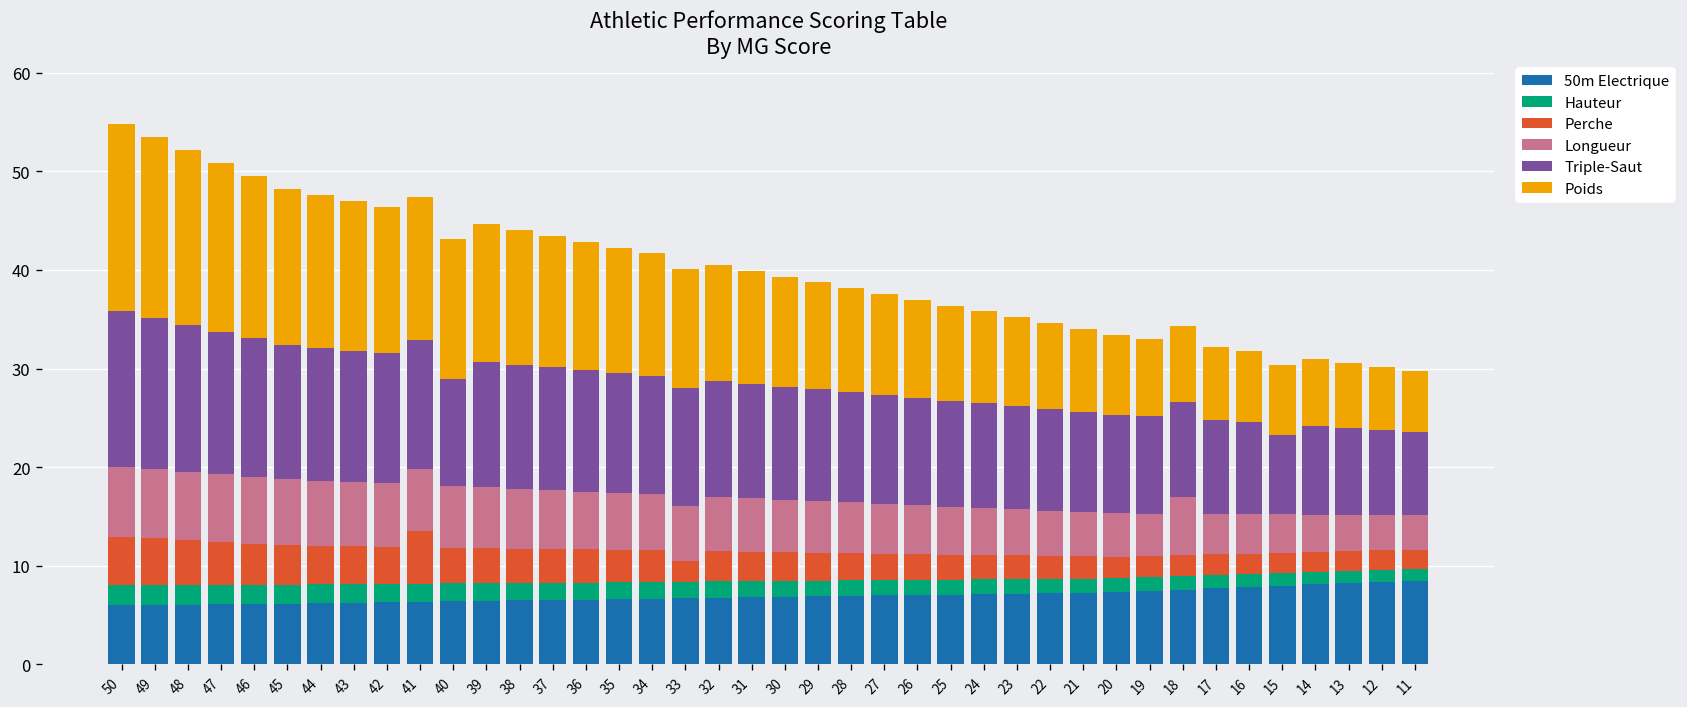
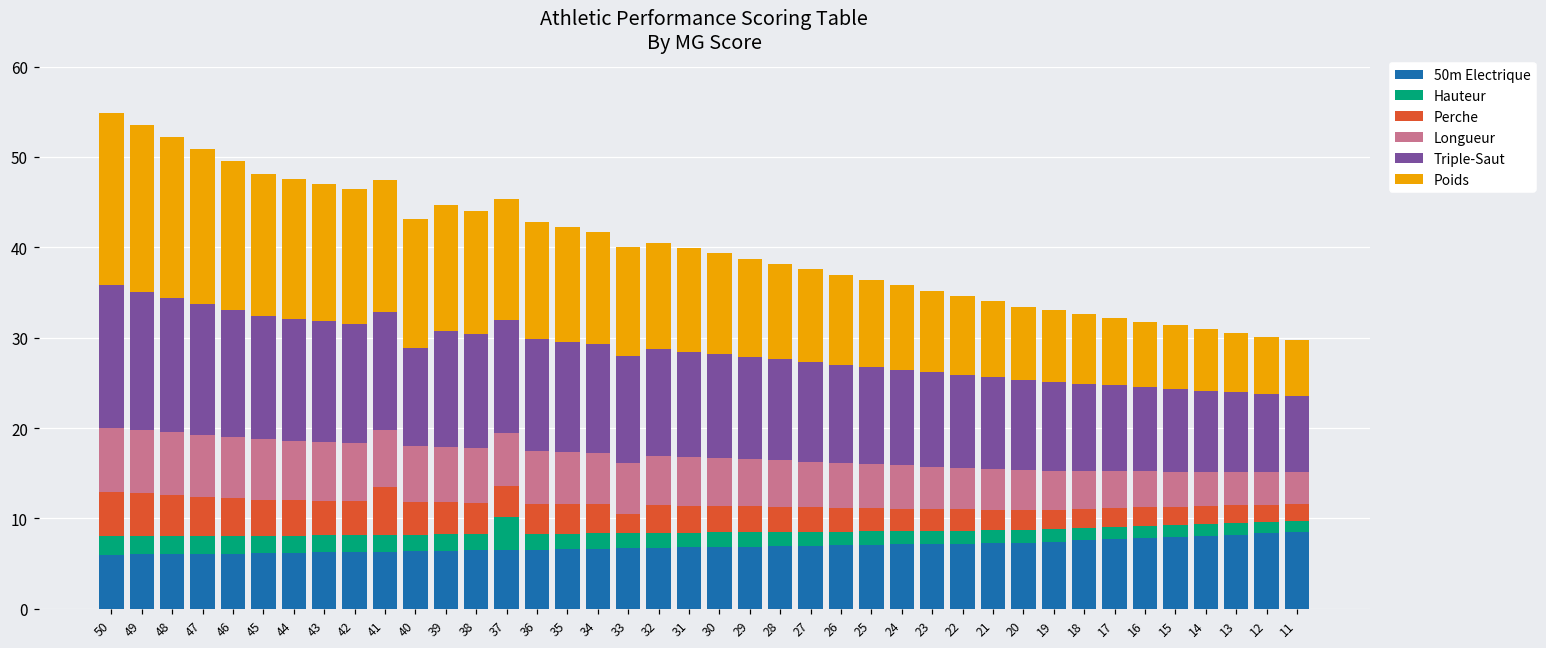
  {
    "Hauteur": {
      "50": 2,
      "49": 2,
      "48": 2,
      "47": 2,
      "46": 2,
      "45": 2,
      "44": 2,
      "43": 2,
      "42": 2,
      "41": 2,
      "40": 2,
      "39": 2,
      "38": 2,
-     "37": 2,
+     "37": 4,
      "36": 2,
      "35": 2,
      "34": 2,
      "33": 2,
      "32": 2,
      "31": 2,
      "30": 2,
      "29": 2,
      "28": 2,
      "27": 2,
      "26": 2,
      "25": 2,
      "24": 1,
      "23": 1,
      "22": 1,
      "21": 1,
      "20": 1,
      "19": 1,
      "18": 1,
      "17": 1,
      "16": 1,
      "15": 1,
      "14": 1,
      "13": 1,
      "12": 1,
      "11": 1
    },
    "Longueur": {
      "50": 7,
      "49": 7,
      "48": 7,
      "47": 7,
      "46": 7,
      "45": 7,
      "44": 7,
      "43": 7,
      "42": 6,
      "41": 6,
      "40": 6,
      "39": 6,
      "38": 6,
      "37": 6,
      "36": 6,
      "35": 6,
      "34": 6,
      "33": 6,
      "32": 6,
      "31": 5,
      "30": 5,
      "29": 5,
      "28": 5,
      "27": 5,
      "26": 5,
      "25": 5,
      "24": 5,
      "23": 5,
      "22": 5,
      "21": 5,
      "20": 4,
      "19": 4,
-     "18": 6,
+     "18": 4,
      "17": 4,
      "16": 4,
      "15": 4,
      "14": 4,
      "13": 4,
      "12": 4,
      "11": 3
    },
    "Triple-Saut": {
      "50": 16,
      "49": 15,
      "48": 15,
      "47": 14,
      "46": 14,
      "45": 14,
      "44": 13,
      "43": 13,
      "42": 13,
      "41": 13,
      "40": 11,
      "39": 13,
      "38": 13,
      "37": 12,
      "36": 12,
      "35": 12,
      "34": 12,
      "33": 12,
      "32": 12,
      "31": 12,
      "30": 11,
      "29": 11,
      "28": 11,
      "27": 11,
      "26": 11,
      "25": 11,
      "24": 11,
      "23": 10,
      "22": 10,
      "21": 10,
      "20": 10,
      "19": 10,
      "18": 10,
      "17": 10,
      "16": 9,
-     "15": 8,
+     "15": 9,
      "14": 9,
      "13": 9,
      "12": 9,
      "11": 8
    }
  }
